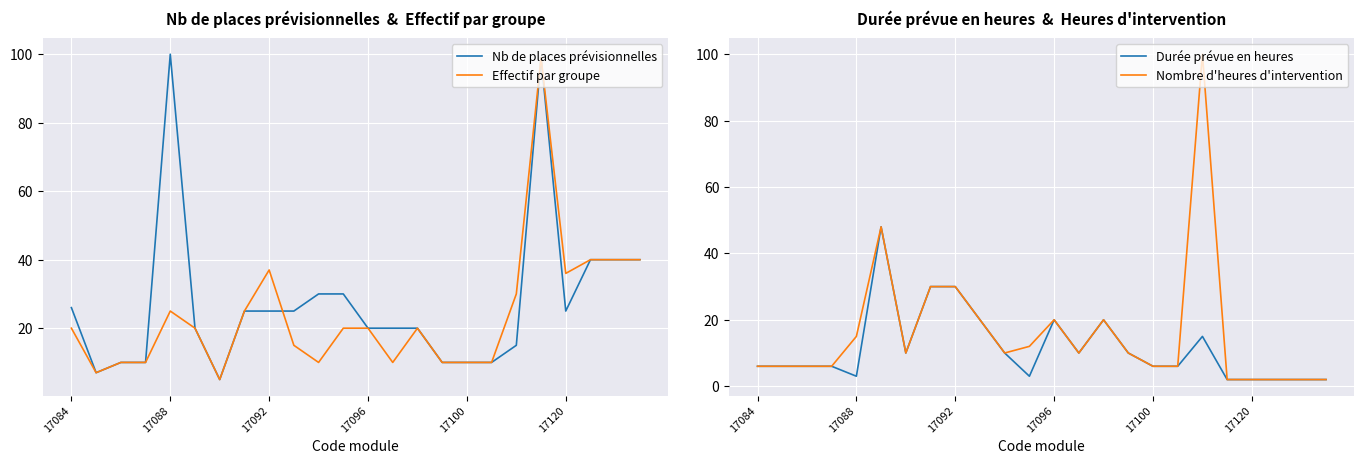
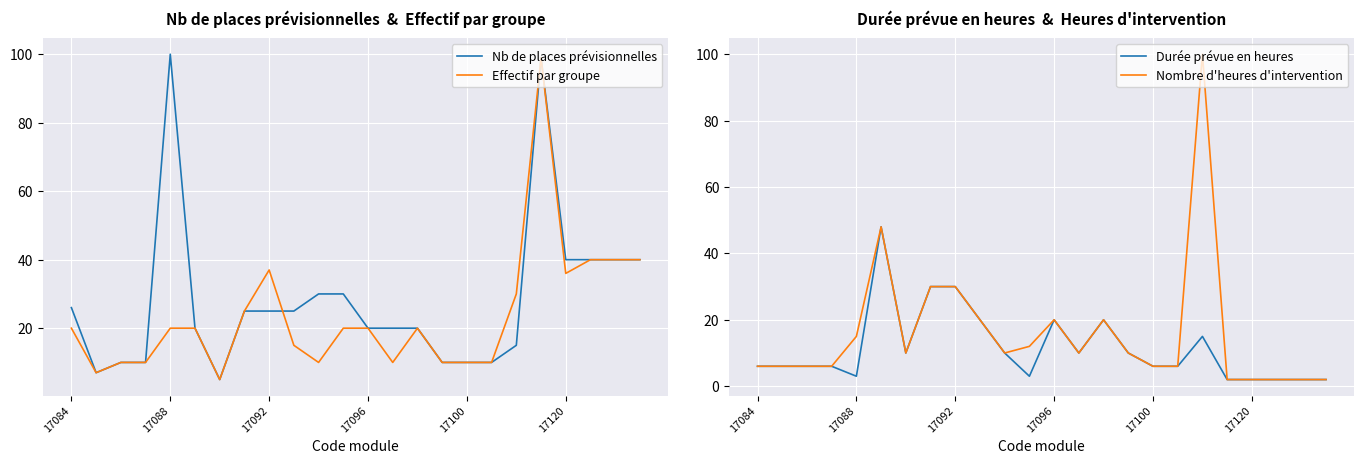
  {
    "Nb de places prévisionnelles & Effectif par groupe": {
      "Nb de places prévisionnelles": {
        "17084": 26,
        "17088": 100,
        "17092": 25,
-       "17120": 25
+       "17120": 40
      },
      "Effectif par groupe": {
        "17084": 20,
-       "17088": 25,
+       "17088": 20,
        "17092": 37,
        "17120": 36
      }
    },
    "Durée prévue en heures & Heures d'intervention": {
      "Durée prévue en heures": {
        "17088": 3
      },
      "Nombre d'heures d'intervention": {
        "17088": 15
      }
    }
  }
